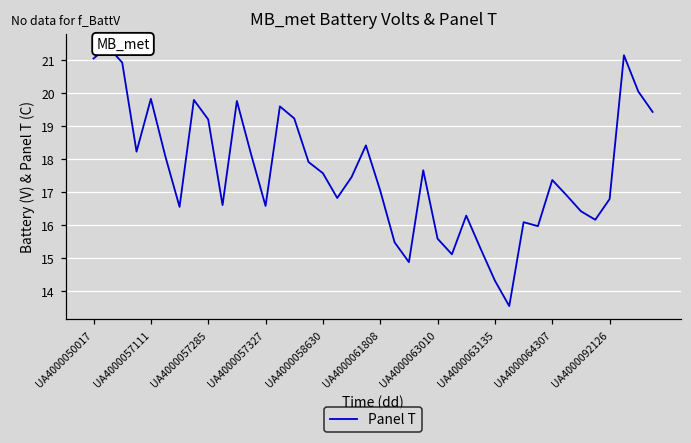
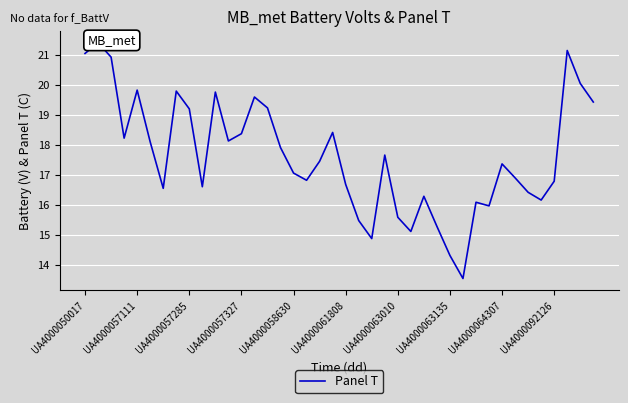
  {
    "UA4000050017": 21.0,
    "UA4000057111": 19.8,
    "UA4000057285": 19.2,
-   "UA4000057327": 16.6,
-   "UA4000058630": 17.6,
-   "UA4000061808": 17.0,
+   "UA4000057327": 18.4,
+   "UA4000058630": 17.1,
+   "UA4000061808": 16.7,
    "UA4000063010": 15.6,
    "UA4000063135": 14.3,
    "UA4000064307": 17.4,
    "UA4000092126": 16.8
  }
